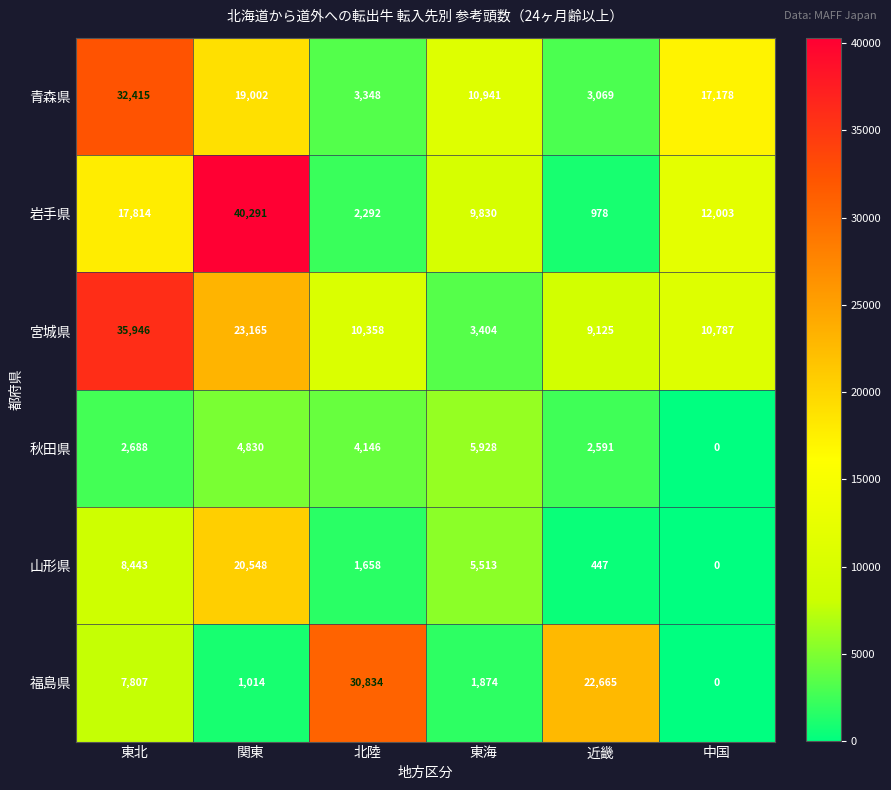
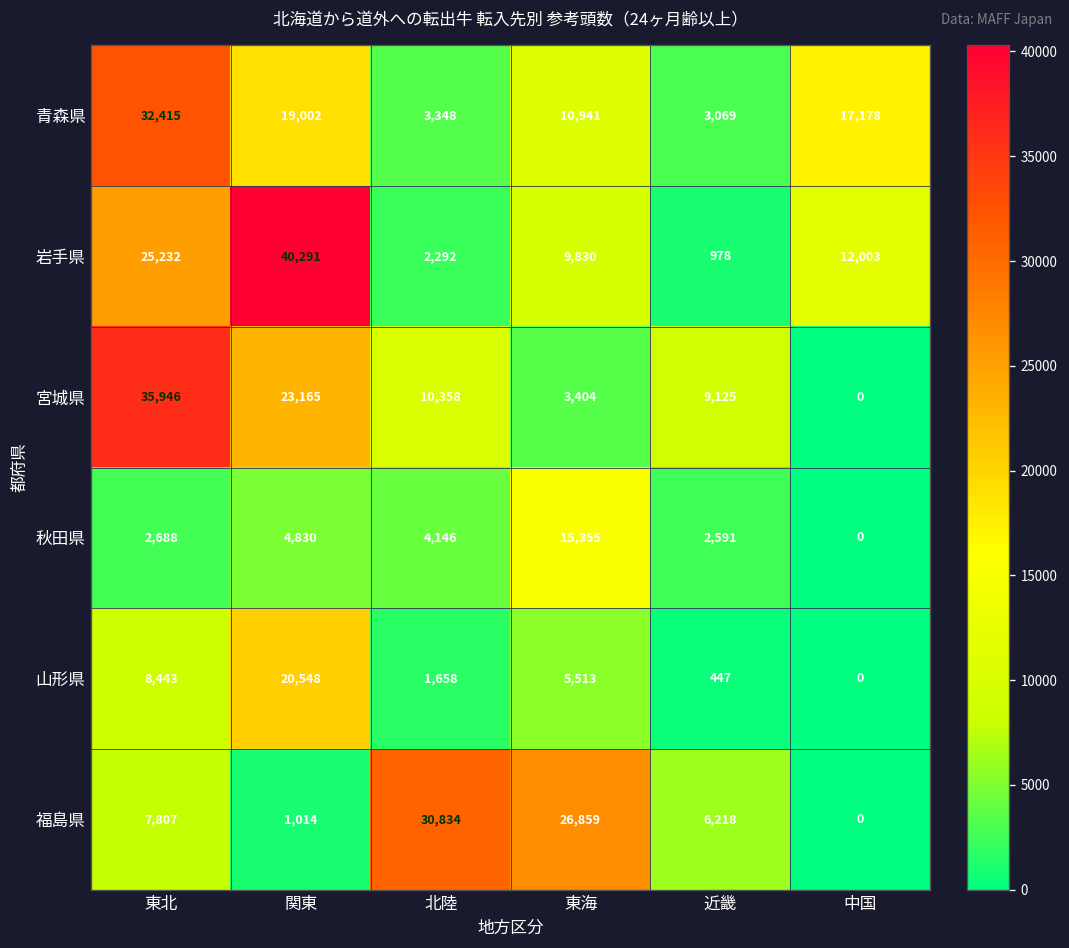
  {
    "青森県": {
      "東北": "32,415",
      "関東": "19,002",
      "北陸": "3,348",
      "東海": "10,941",
      "近畿": "3,069",
      "中国": "17,178"
    },
    "岩手県": {
-     "東北": "17,814",
+     "東北": "25,232",
      "関東": "40,291",
      "北陸": "2,292",
      "東海": "9,830",
      "近畿": "978",
      "中国": "12,003"
    },
    "宮城県": {
      "東北": "35,946",
      "関東": "23,165",
      "北陸": "10,358",
      "東海": "3,404",
      "近畿": "9,125",
-     "中国": "10,787"
+     "中国": "0"
    },
    "秋田県": {
      "東北": "2,688",
      "関東": "4,830",
      "北陸": "4,146",
-     "東海": "5,928",
+     "東海": "15,355",
      "近畿": "2,591",
      "中国": "0"
    },
    "山形県": {
      "東北": "8,443",
      "関東": "20,548",
      "北陸": "1,658",
      "東海": "5,513",
      "近畿": "447",
      "中国": "0"
    },
    "福島県": {
      "東北": "7,807",
      "関東": "1,014",
      "北陸": "30,834",
-     "東海": "1,874",
-     "近畿": "22,665",
+     "東海": "26,859",
+     "近畿": "6,218",
      "中国": "0"
    }
  }
